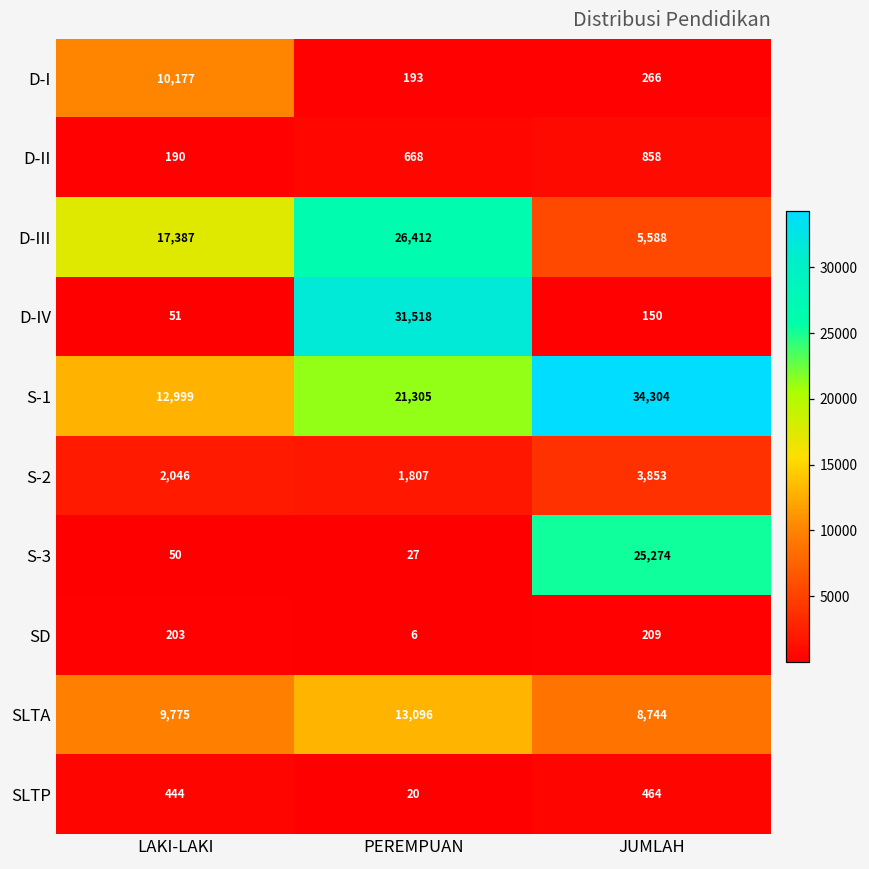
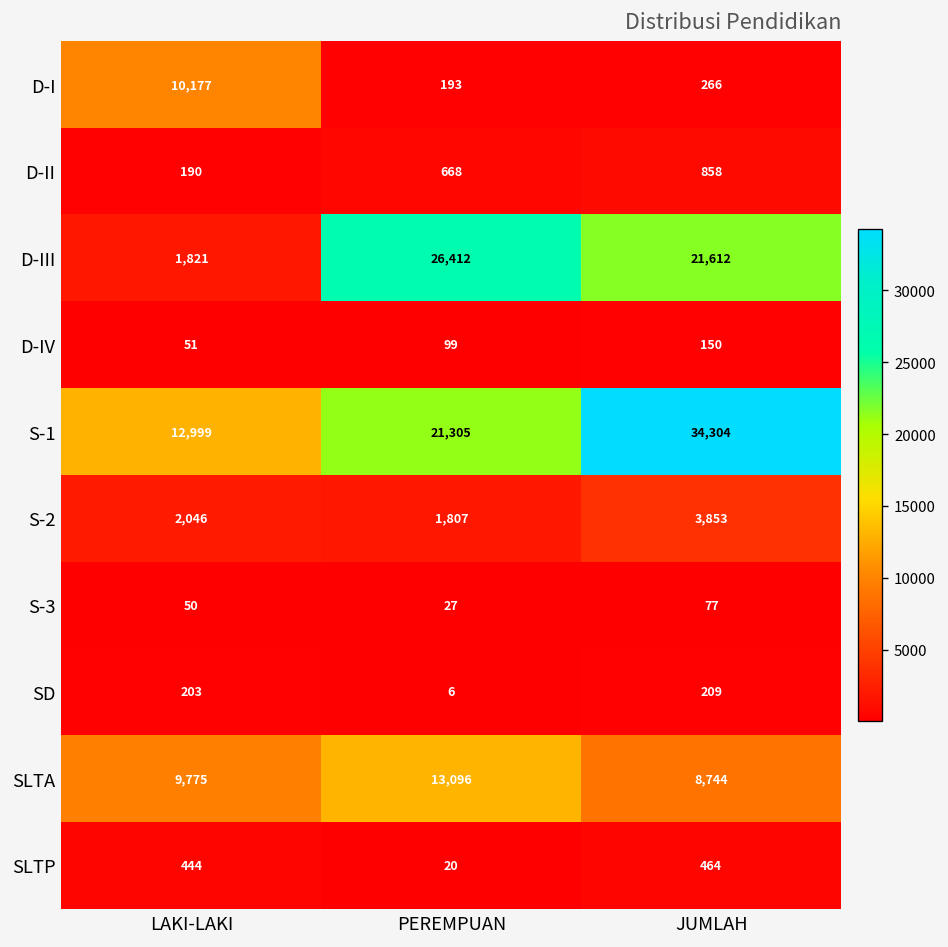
  {
    "D-I": {
      "LAKI-LAKI": "10,177",
      "PEREMPUAN": "193",
      "JUMLAH": "266"
    },
    "D-II": {
      "LAKI-LAKI": "190",
      "PEREMPUAN": "668",
      "JUMLAH": "858"
    },
    "D-III": {
-     "LAKI-LAKI": "17,387",
+     "LAKI-LAKI": "1,821",
      "PEREMPUAN": "26,412",
-     "JUMLAH": "5,588"
+     "JUMLAH": "21,612"
    },
    "D-IV": {
      "LAKI-LAKI": "51",
-     "PEREMPUAN": "31,518",
+     "PEREMPUAN": "99",
      "JUMLAH": "150"
    },
    "S-1": {
      "LAKI-LAKI": "12,999",
      "PEREMPUAN": "21,305",
      "JUMLAH": "34,304"
    },
    "S-2": {
      "LAKI-LAKI": "2,046",
      "PEREMPUAN": "1,807",
      "JUMLAH": "3,853"
    },
    "S-3": {
      "LAKI-LAKI": "50",
      "PEREMPUAN": "27",
-     "JUMLAH": "25,274"
+     "JUMLAH": "77"
    },
    "SD": {
      "LAKI-LAKI": "203",
      "PEREMPUAN": "6",
      "JUMLAH": "209"
    },
    "SLTA": {
      "LAKI-LAKI": "9,775",
      "PEREMPUAN": "13,096",
      "JUMLAH": "8,744"
    },
    "SLTP": {
      "LAKI-LAKI": "444",
      "PEREMPUAN": "20",
      "JUMLAH": "464"
    }
  }
